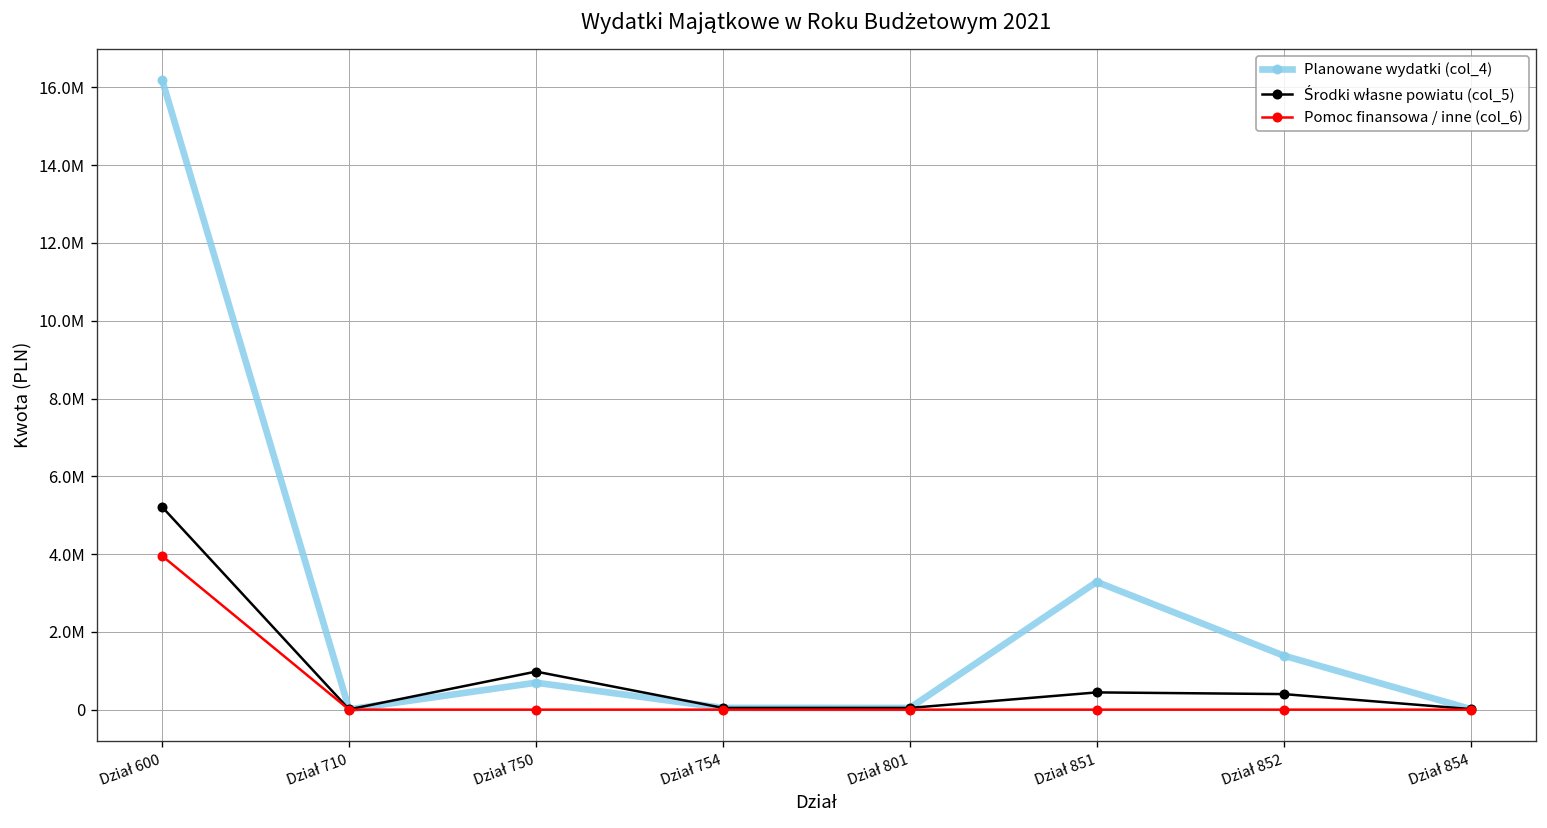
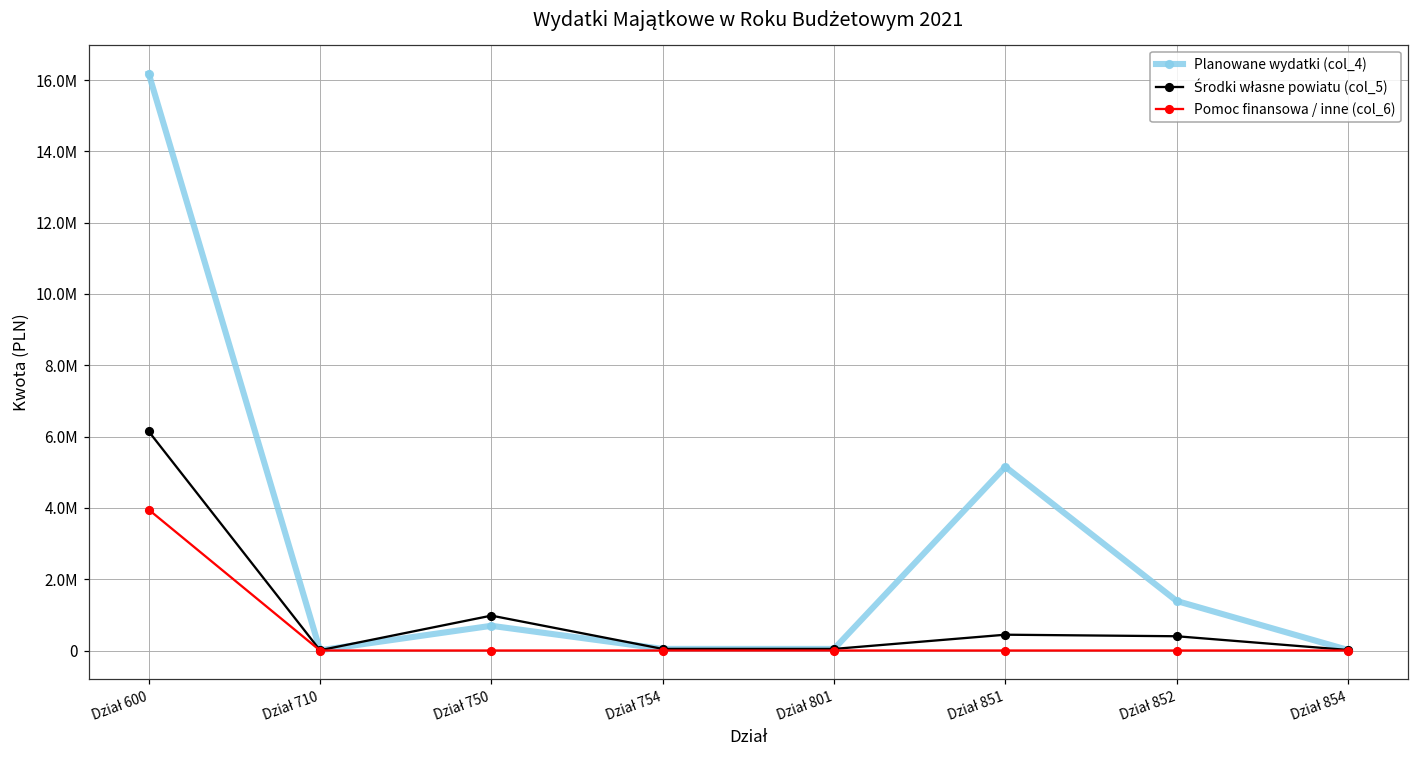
  {
    "Planowane wydatki (col_4)": {
      "Dział 600": 16200000,
      "Dział 750": 700000,
-     "Dział 851": 3300000,
+     "Dział 851": 5200000,
      "Dział 852": 1400000
    },
    "Środki własne powiatu (col_5)": {
-     "Dział 600": 5200000,
+     "Dział 600": 6100000,
      "Dział 750": 1000000,
      "Dział 851": 400000,
      "Dział 852": 400000
    },
    "Pomoc finansowa / inne (col_6)": {
      "Dział 600": 4000000,
      "Dział 750": 0,
      "Dział 851": 0,
      "Dział 852": 0
    }
  }
